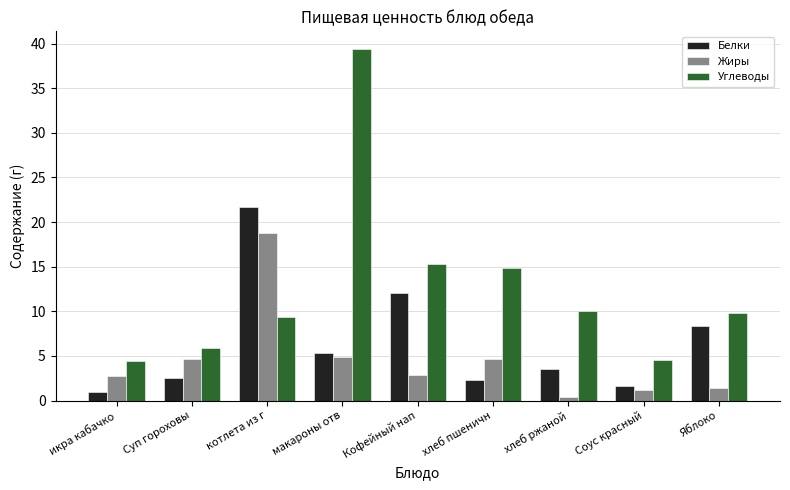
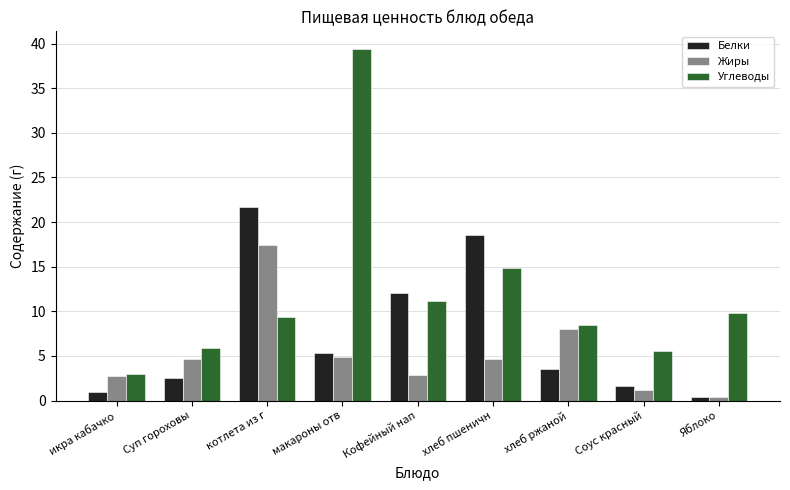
  {
    "Белки": {
      "икра кабачко": 1,
      "Суп гороховы": 3,
      "котлета из г": 22,
      "макароны отв": 5,
      "Кофейный нап": 12,
-     "хлеб пшеничн": 2,
+     "хлеб пшеничн": 19,
      "хлеб ржаной": 4,
      "Соус красный": 2,
-     "Яблоко": 8
+     "Яблоко": 0
    },
    "Жиры": {
      "икра кабачко": 3,
      "Суп гороховы": 5,
-     "котлета из г": 19,
+     "котлета из г": 17,
      "макароны отв": 5,
      "Кофейный нап": 3,
      "хлеб пшеничн": 5,
-     "хлеб ржаной": 0,
+     "хлеб ржаной": 8,
      "Соус красный": 1,
-     "Яблоко": 1
+     "Яблоко": 0
    },
    "Углеводы": {
-     "икра кабачко": 4,
+     "икра кабачко": 3,
      "Суп гороховы": 6,
      "котлета из г": 9,
      "макароны отв": 39,
-     "Кофейный нап": 15,
+     "Кофейный нап": 11,
      "хлеб пшеничн": 15,
-     "хлеб ржаной": 10,
-     "Соус красный": 5,
+     "хлеб ржаной": 9,
+     "Соус красный": 6,
      "Яблоко": 10
    }
  }
